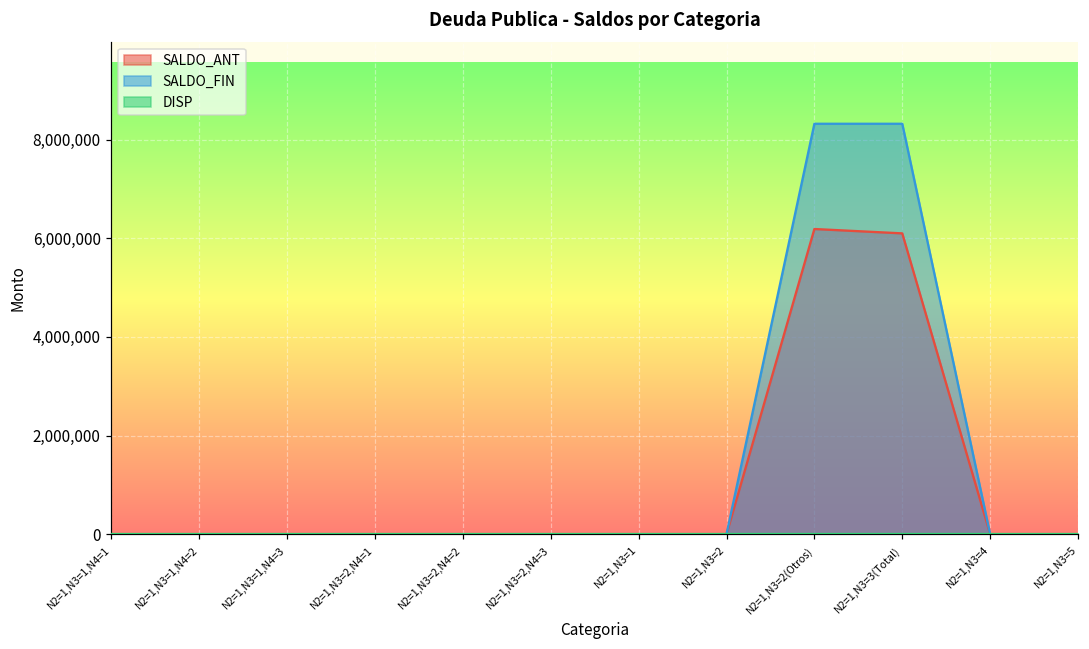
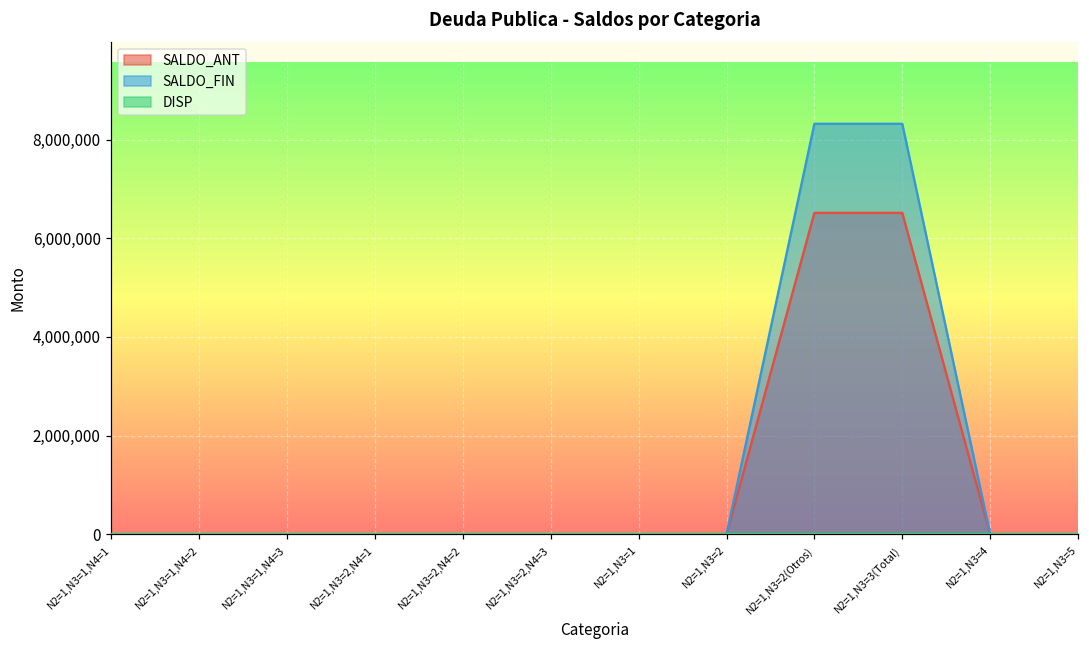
  {
    "SALDO_ANT": {
-     "N2=1,N3=2(Otros)": "6,200,000",
-     "N2=1,N3=3(Total)": "6,100,000"
+     "N2=1,N3=2(Otros)": "6,500,000",
+     "N2=1,N3=3(Total)": "6,500,000"
    },
    "SALDO_FIN": {
      "N2=1,N3=2(Otros)": "8,300,000",
      "N2=1,N3=3(Total)": "8,300,000"
    },
    "DISP": {
      "N2=1,N3=2(Otros)": "0",
      "N2=1,N3=3(Total)": "0"
    }
  }
